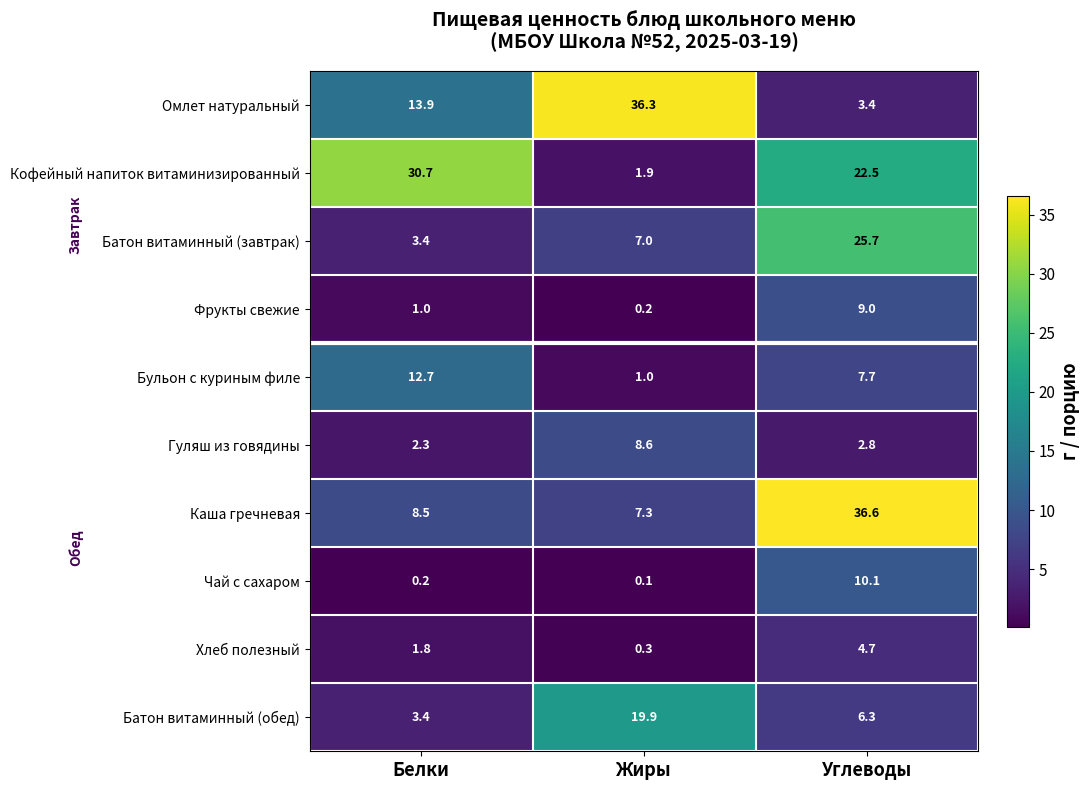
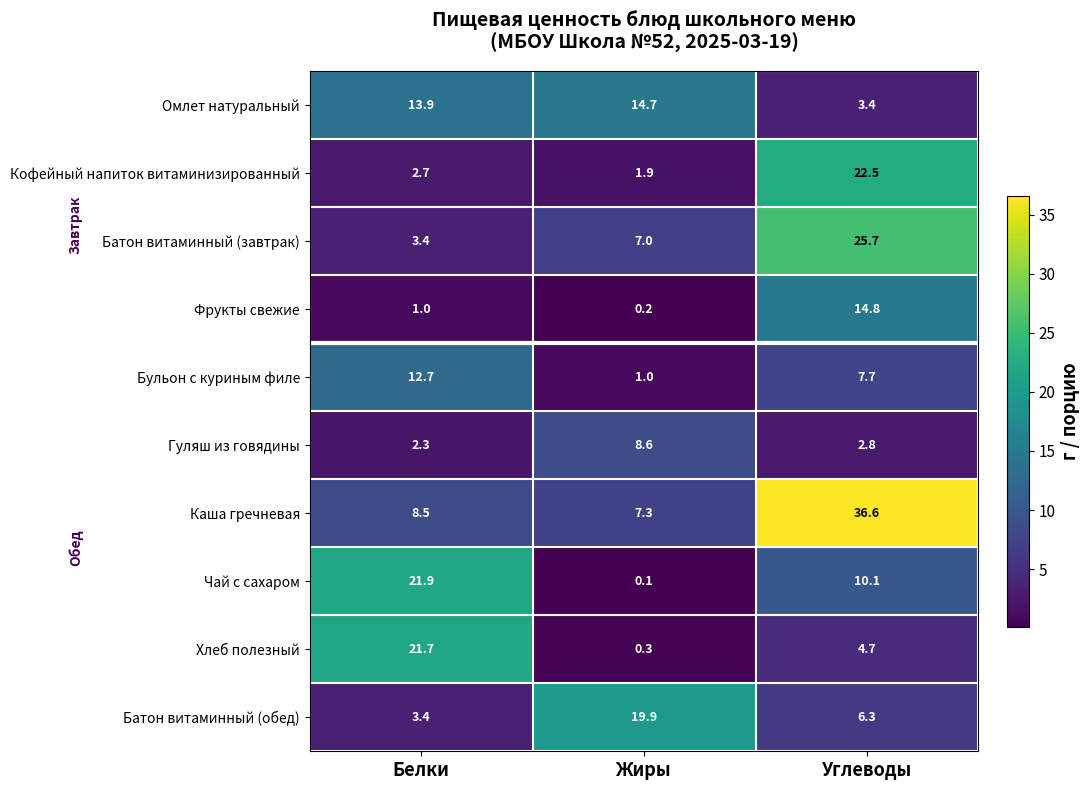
  {
    "Омлет натуральный": {
      "Белки": 13.9,
-     "Жиры": 36.3,
+     "Жиры": 14.7,
      "Углеводы": 3.4
    },
    "Кофейный напиток витаминизированный": {
-     "Белки": 30.7,
+     "Белки": 2.7,
      "Жиры": 1.9,
      "Углеводы": 22.5
    },
    "Батон витаминный (завтрак)": {
      "Белки": 3.4,
      "Жиры": 7.0,
      "Углеводы": 25.7
    },
    "Фрукты свежие": {
      "Белки": 1.0,
      "Жиры": 0.2,
-     "Углеводы": 9.0
+     "Углеводы": 14.8
    },
    "Бульон с куриным филе": {
      "Белки": 12.7,
      "Жиры": 1.0,
      "Углеводы": 7.7
    },
    "Гуляш из говядины": {
      "Белки": 2.3,
      "Жиры": 8.6,
      "Углеводы": 2.8
    },
    "Каша гречневая": {
      "Белки": 8.5,
      "Жиры": 7.3,
      "Углеводы": 36.6
    },
    "Чай с сахаром": {
-     "Белки": 0.2,
+     "Белки": 21.9,
      "Жиры": 0.1,
      "Углеводы": 10.1
    },
    "Хлеб полезный": {
-     "Белки": 1.8,
+     "Белки": 21.7,
      "Жиры": 0.3,
      "Углеводы": 4.7
    },
    "Батон витаминный (обед)": {
      "Белки": 3.4,
      "Жиры": 19.9,
      "Углеводы": 6.3
    }
  }
